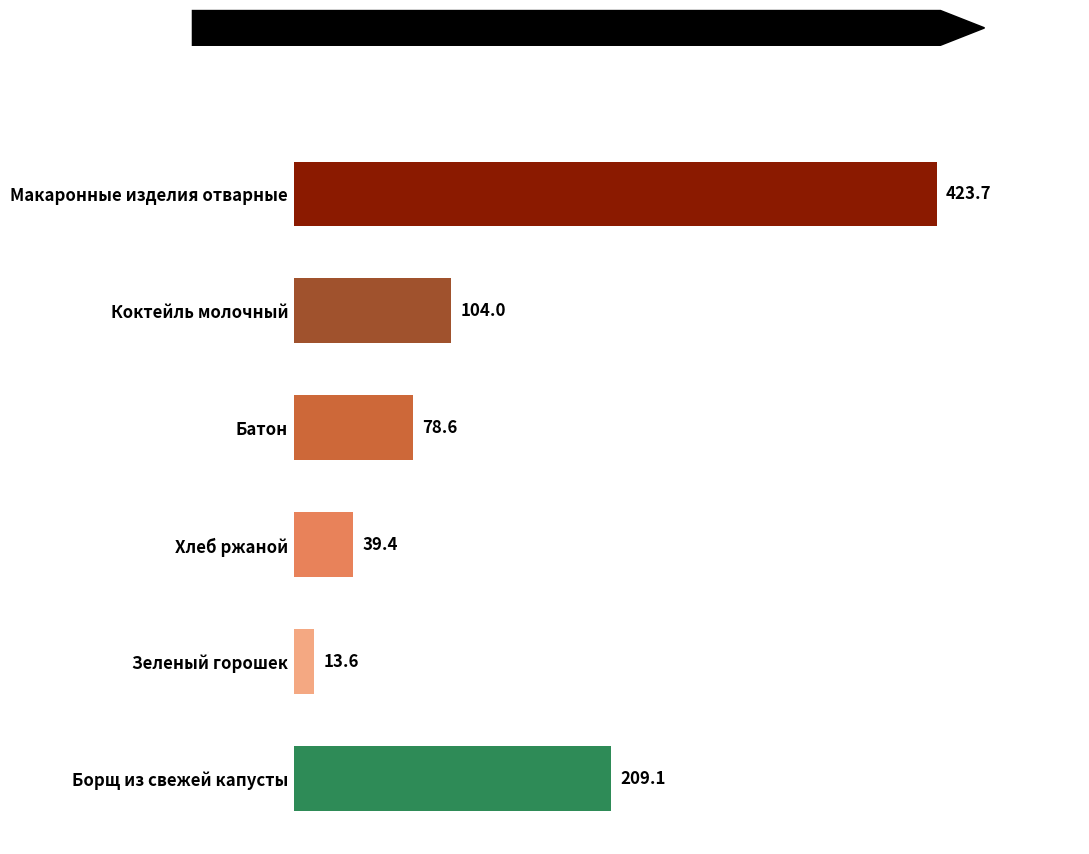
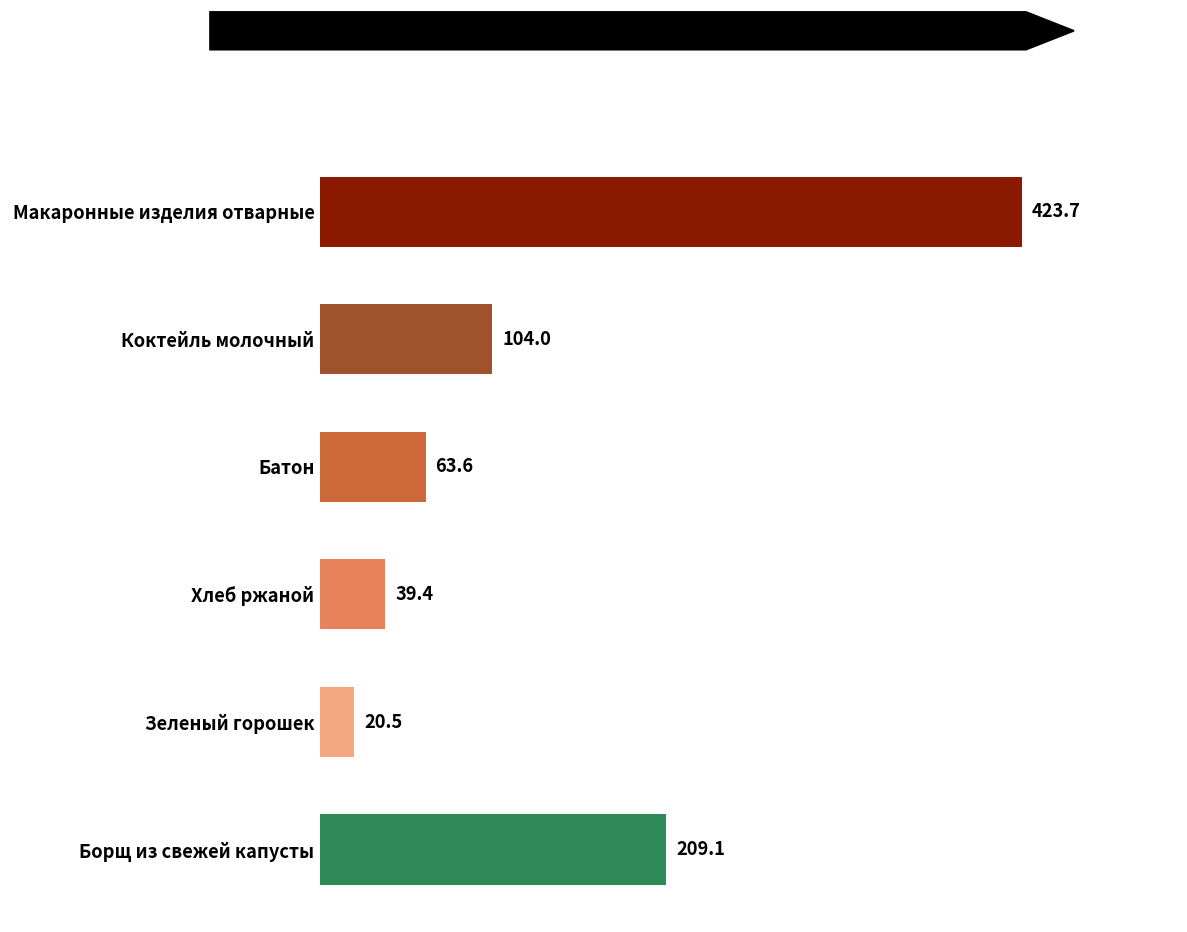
  {
    "Макаронные изделия отварные": 423.7,
    "Коктейль молочный": 104.0,
-   "Батон": 78.6,
+   "Батон": 63.6,
    "Хлеб ржаной": 39.4,
-   "Зеленый горошек": 13.6,
+   "Зеленый горошек": 20.5,
    "Борщ из свежей капусты": 209.1
  }
